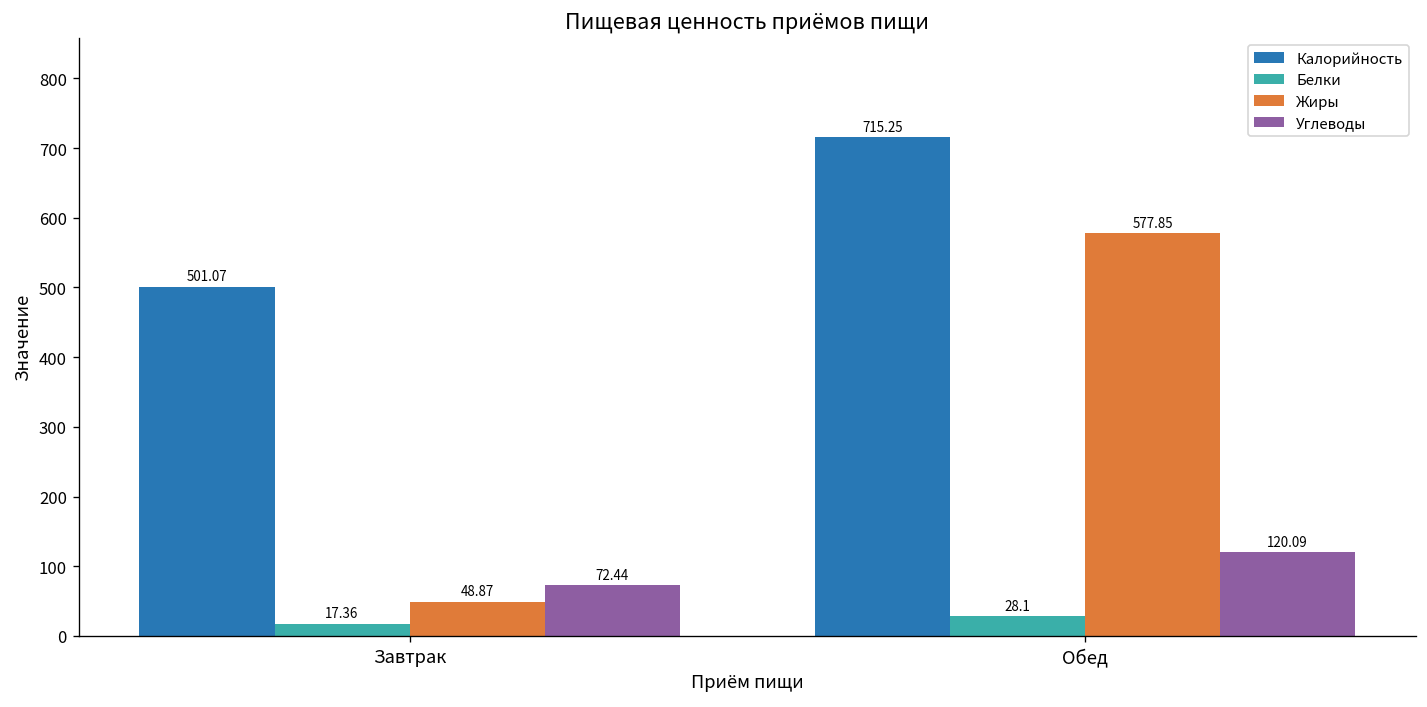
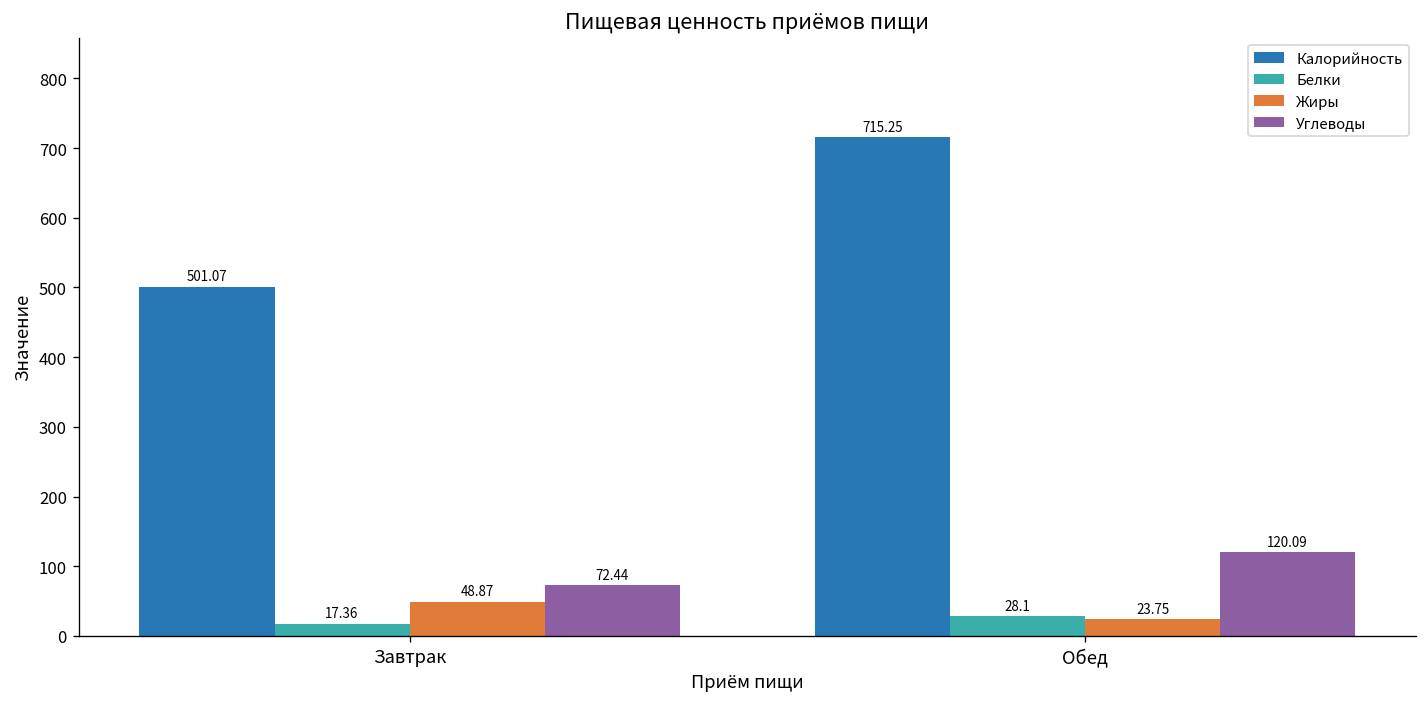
  {
    "Жиры": {
      "Завтрак": 48.87,
-     "Обед": 577.85
+     "Обед": 23.75
    },
    "Углеводы": {
      "Завтрак": 72.44,
      "Обед": 120.09
    }
  }
